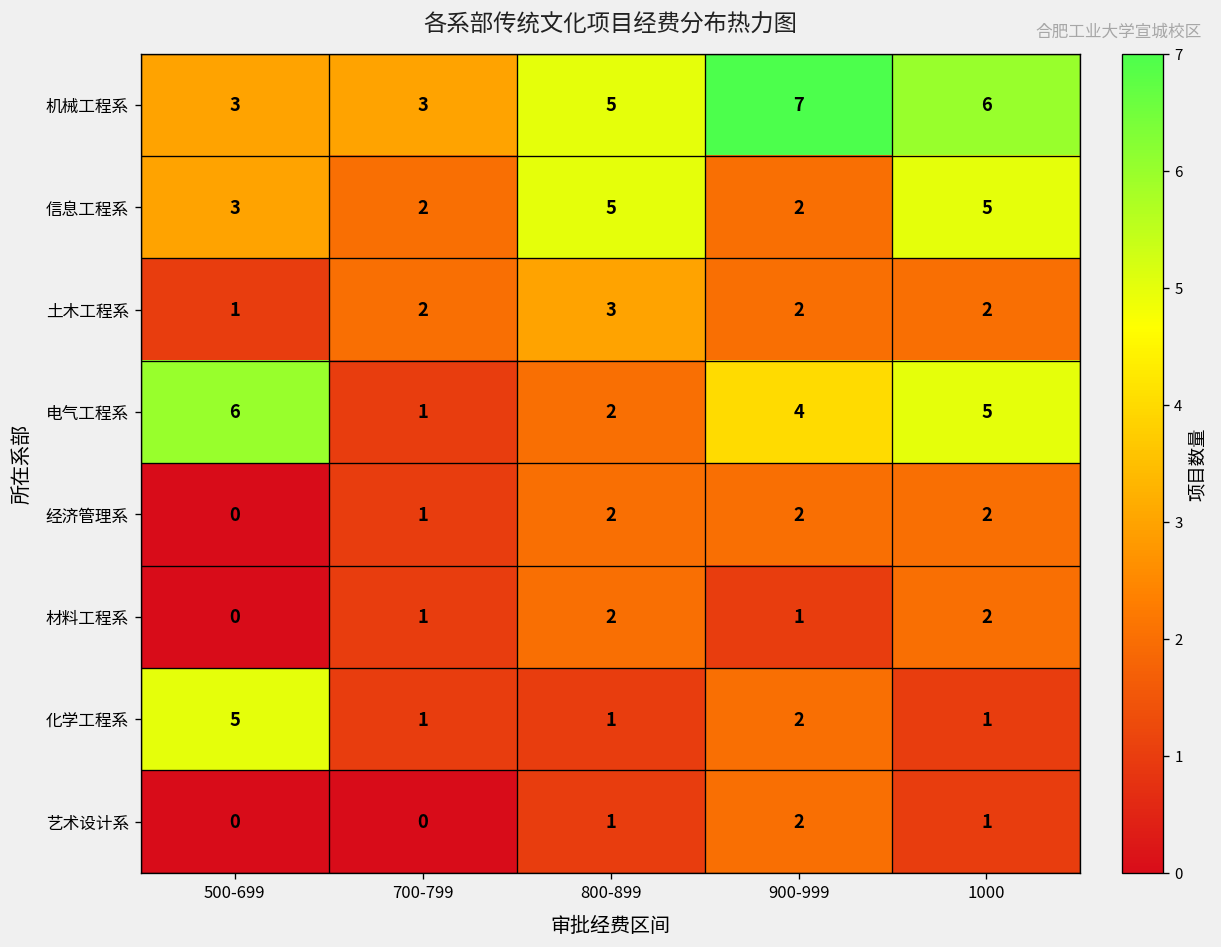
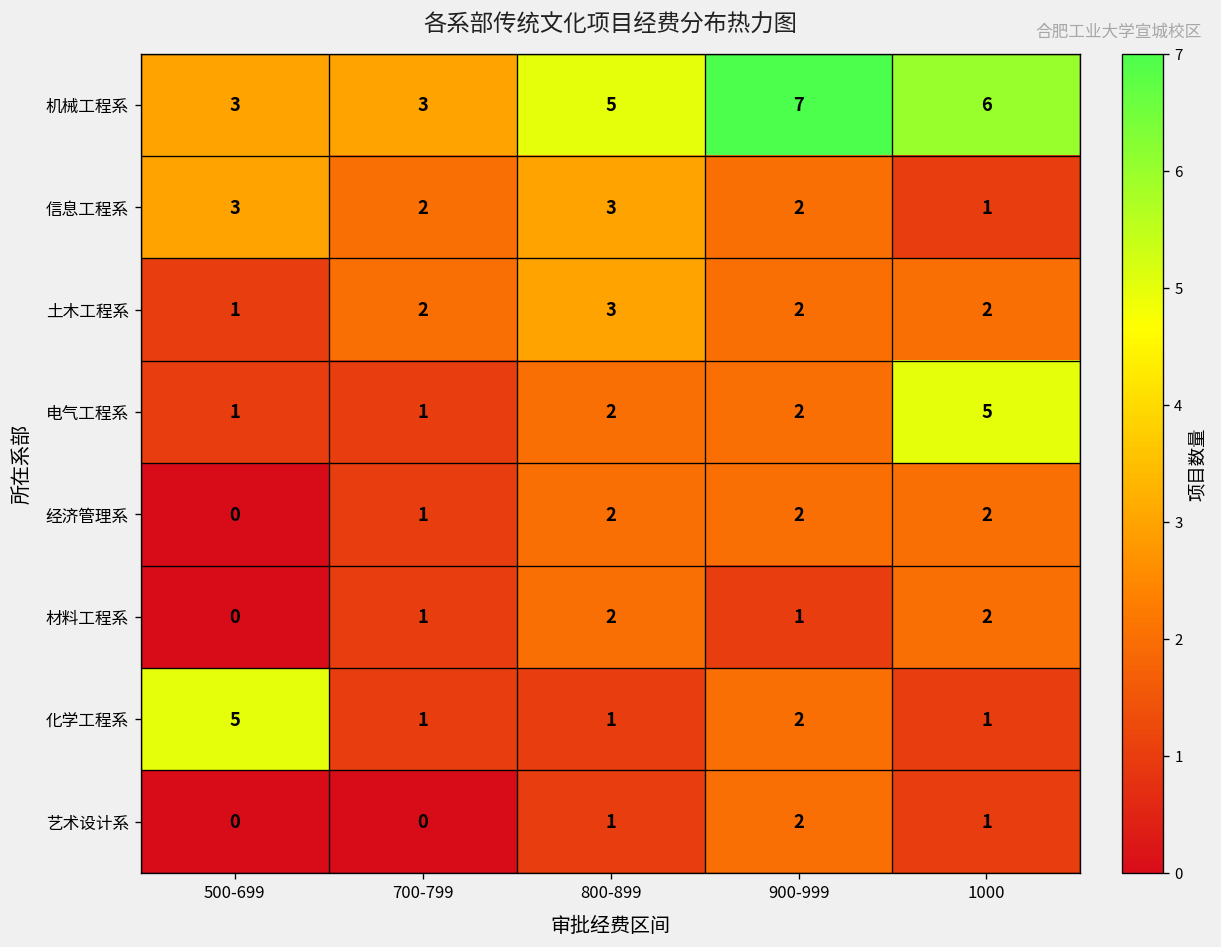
  {
    "机械工程系": {
      "500-699": 3,
      "700-799": 3,
      "800-899": 5,
      "900-999": 7,
      "1000": 6
    },
    "信息工程系": {
      "500-699": 3,
      "700-799": 2,
-     "800-899": 5,
+     "800-899": 3,
      "900-999": 2,
-     "1000": 5
+     "1000": 1
    },
    "土木工程系": {
      "500-699": 1,
      "700-799": 2,
      "800-899": 3,
      "900-999": 2,
      "1000": 2
    },
    "电气工程系": {
-     "500-699": 6,
+     "500-699": 1,
      "700-799": 1,
      "800-899": 2,
-     "900-999": 4,
+     "900-999": 2,
      "1000": 5
    },
    "经济管理系": {
      "500-699": 0,
      "700-799": 1,
      "800-899": 2,
      "900-999": 2,
      "1000": 2
    },
    "材料工程系": {
      "500-699": 0,
      "700-799": 1,
      "800-899": 2,
      "900-999": 1,
      "1000": 2
    },
    "化学工程系": {
      "500-699": 5,
      "700-799": 1,
      "800-899": 1,
      "900-999": 2,
      "1000": 1
    },
    "艺术设计系": {
      "500-699": 0,
      "700-799": 0,
      "800-899": 1,
      "900-999": 2,
      "1000": 1
    }
  }
